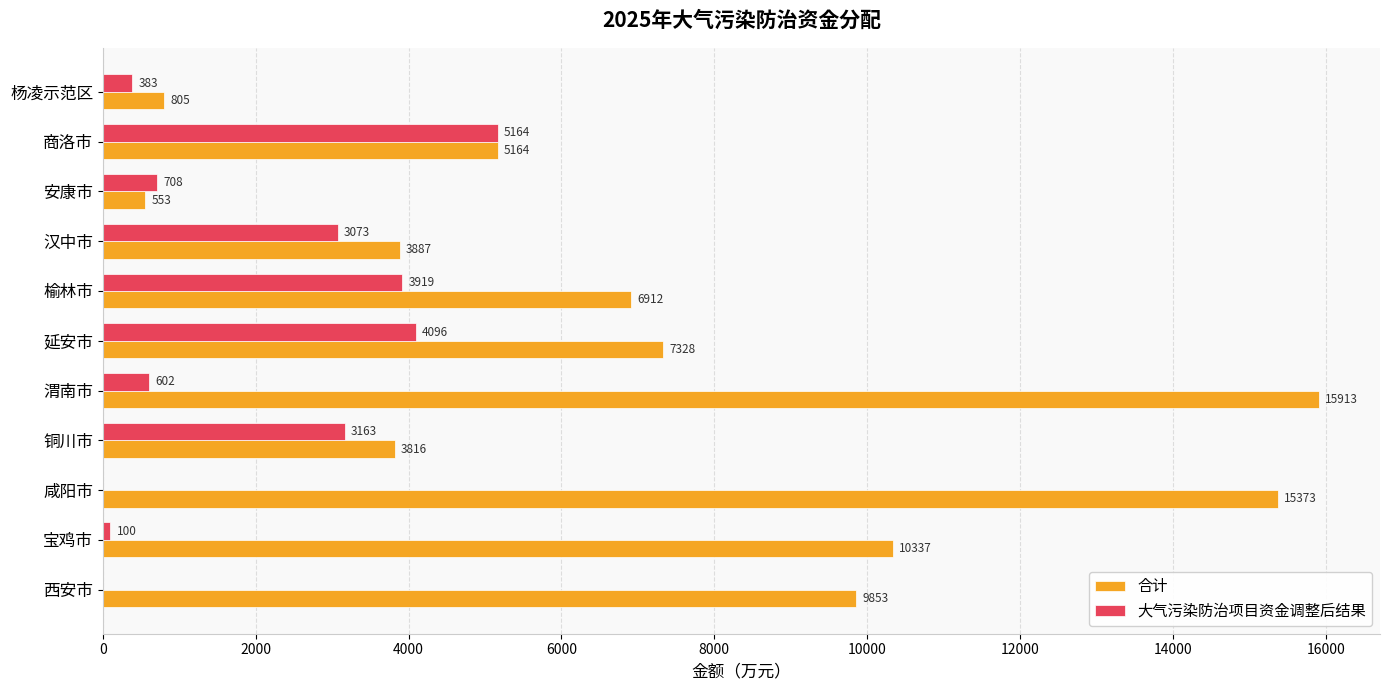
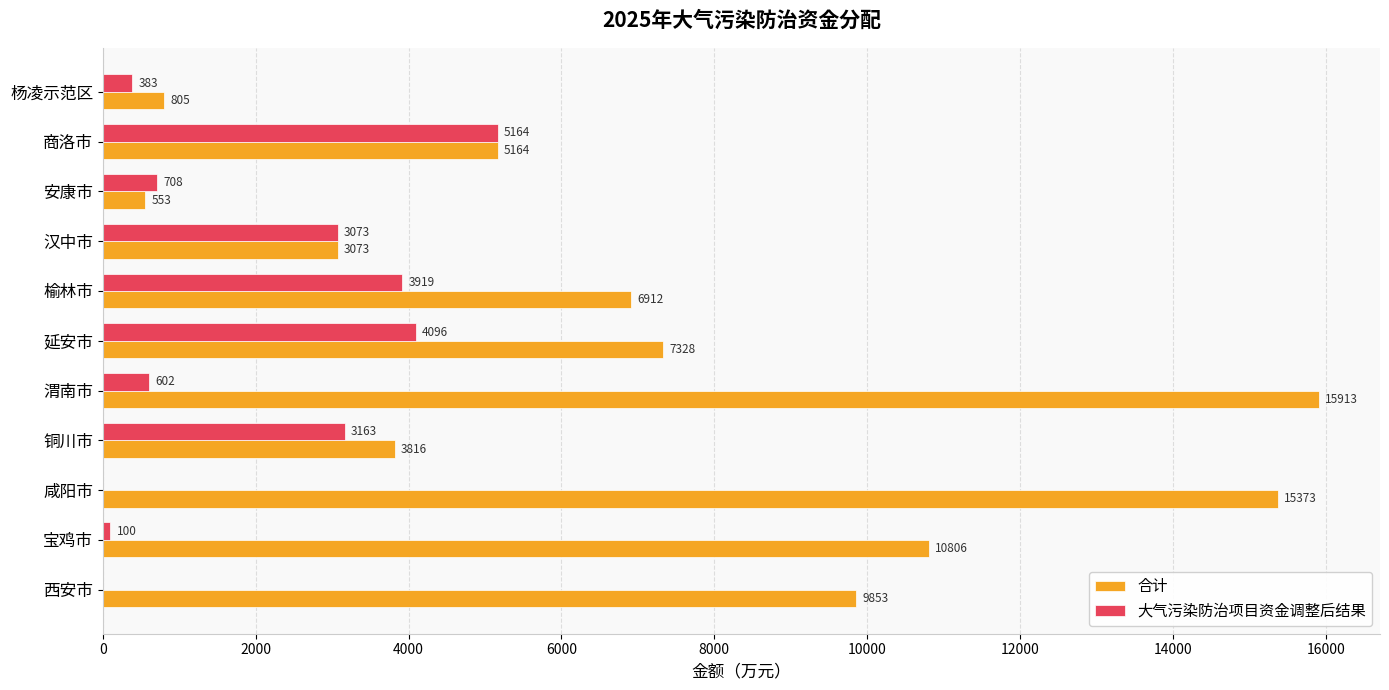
  {
    "合计": {
      "杨凌示范区": 805,
      "商洛市": 5164,
      "安康市": 553,
-     "汉中市": 3887,
+     "汉中市": 3073,
      "榆林市": 6912,
      "延安市": 7328,
      "渭南市": 15913,
      "铜川市": 3816,
      "咸阳市": 15373,
-     "宝鸡市": 10337,
+     "宝鸡市": 10806,
      "西安市": 9853
    },
    "大气污染防治项目资金调整后结果": {
      "杨凌示范区": 383,
      "商洛市": 5164,
      "安康市": 708,
      "汉中市": 3073,
      "榆林市": 3919,
      "延安市": 4096,
      "渭南市": 602,
      "铜川市": 3163,
      "宝鸡市": 100
    }
  }
